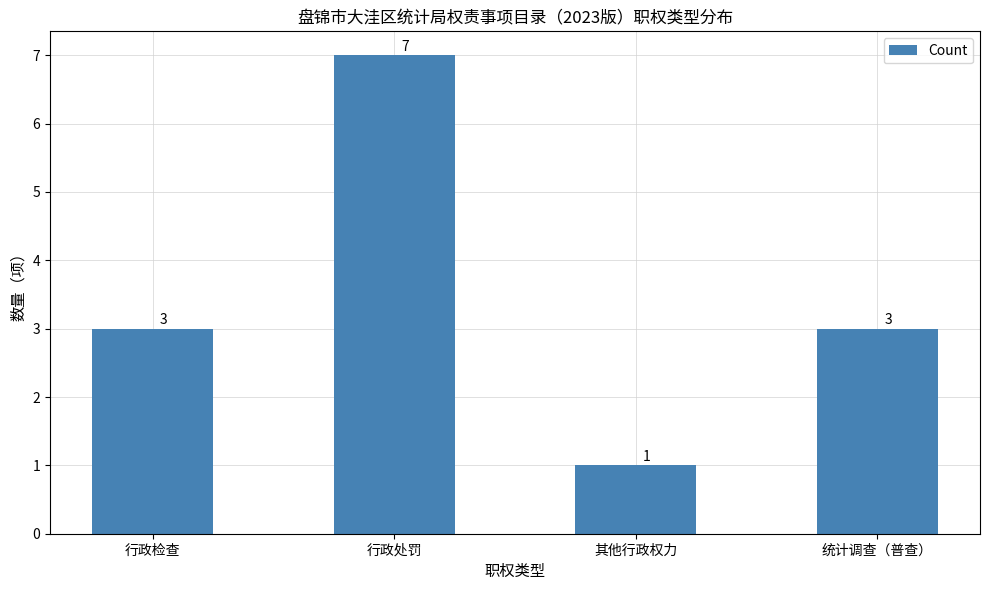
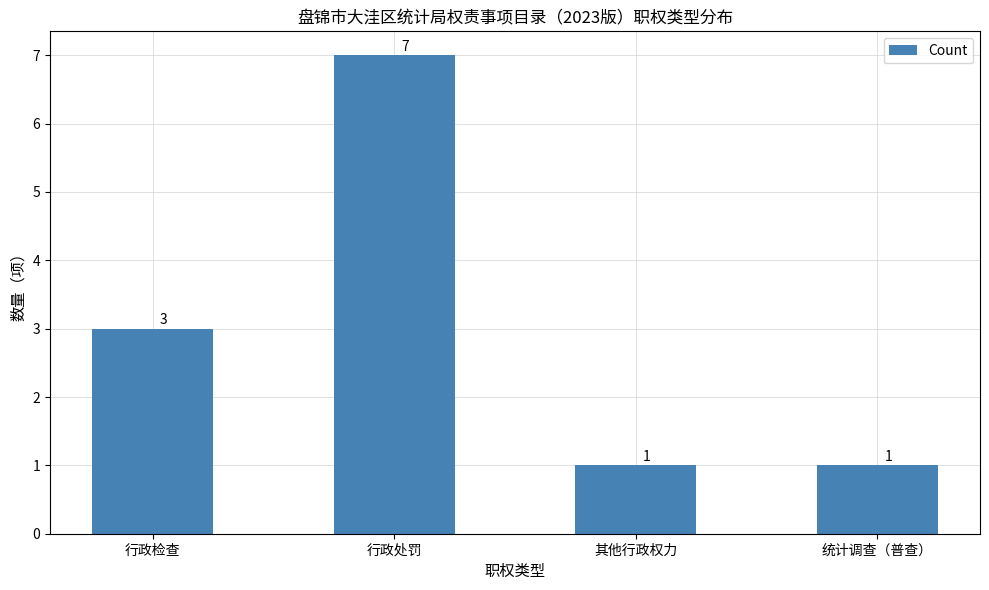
  {
    "行政检查": 3,
    "行政处罚": 7,
    "其他行政权力": 1,
-   "统计调查（普查）": 3
+   "统计调查（普查）": 1
  }
